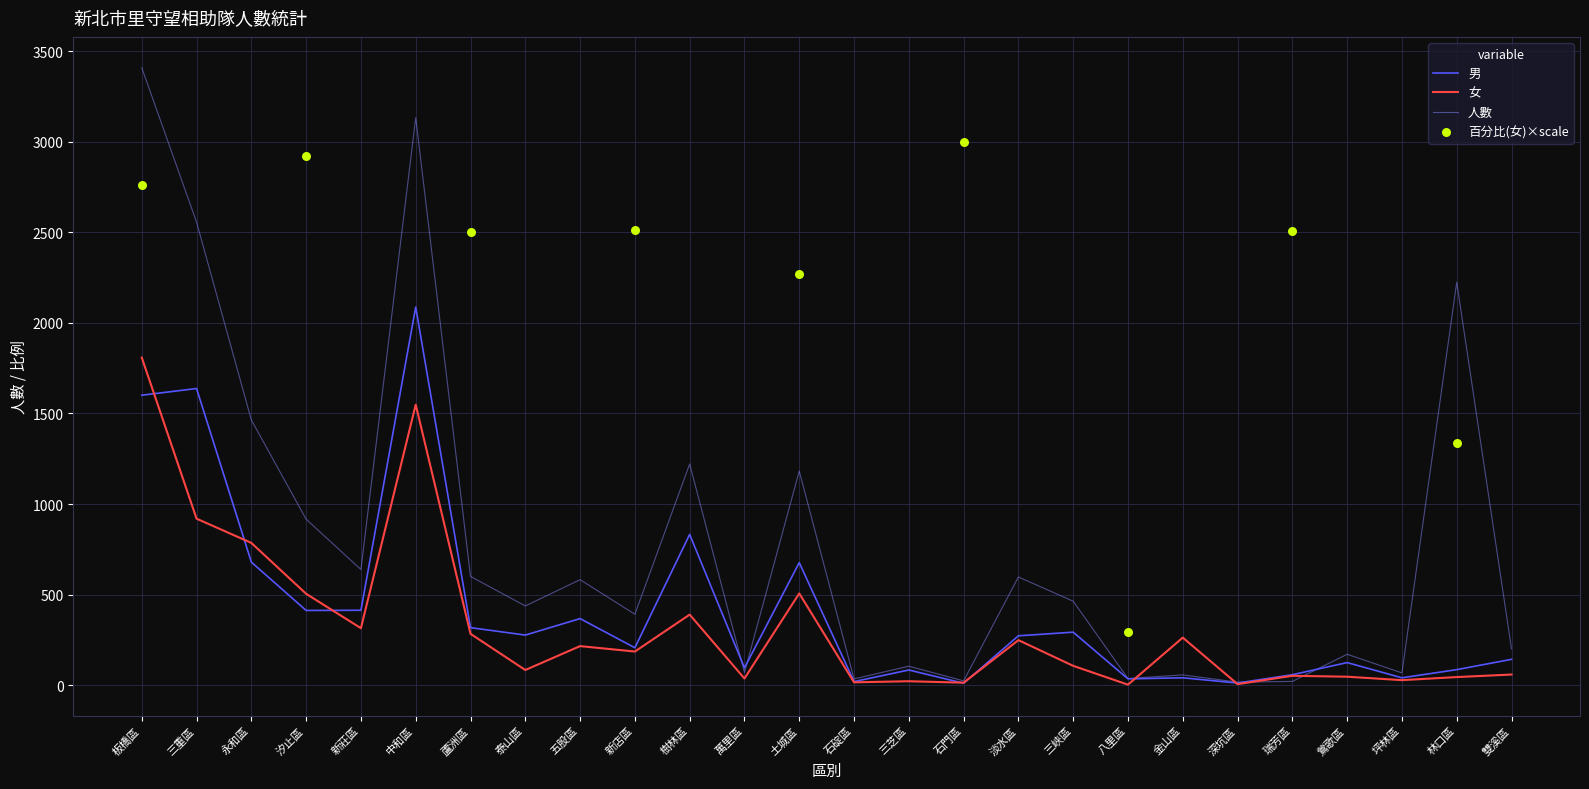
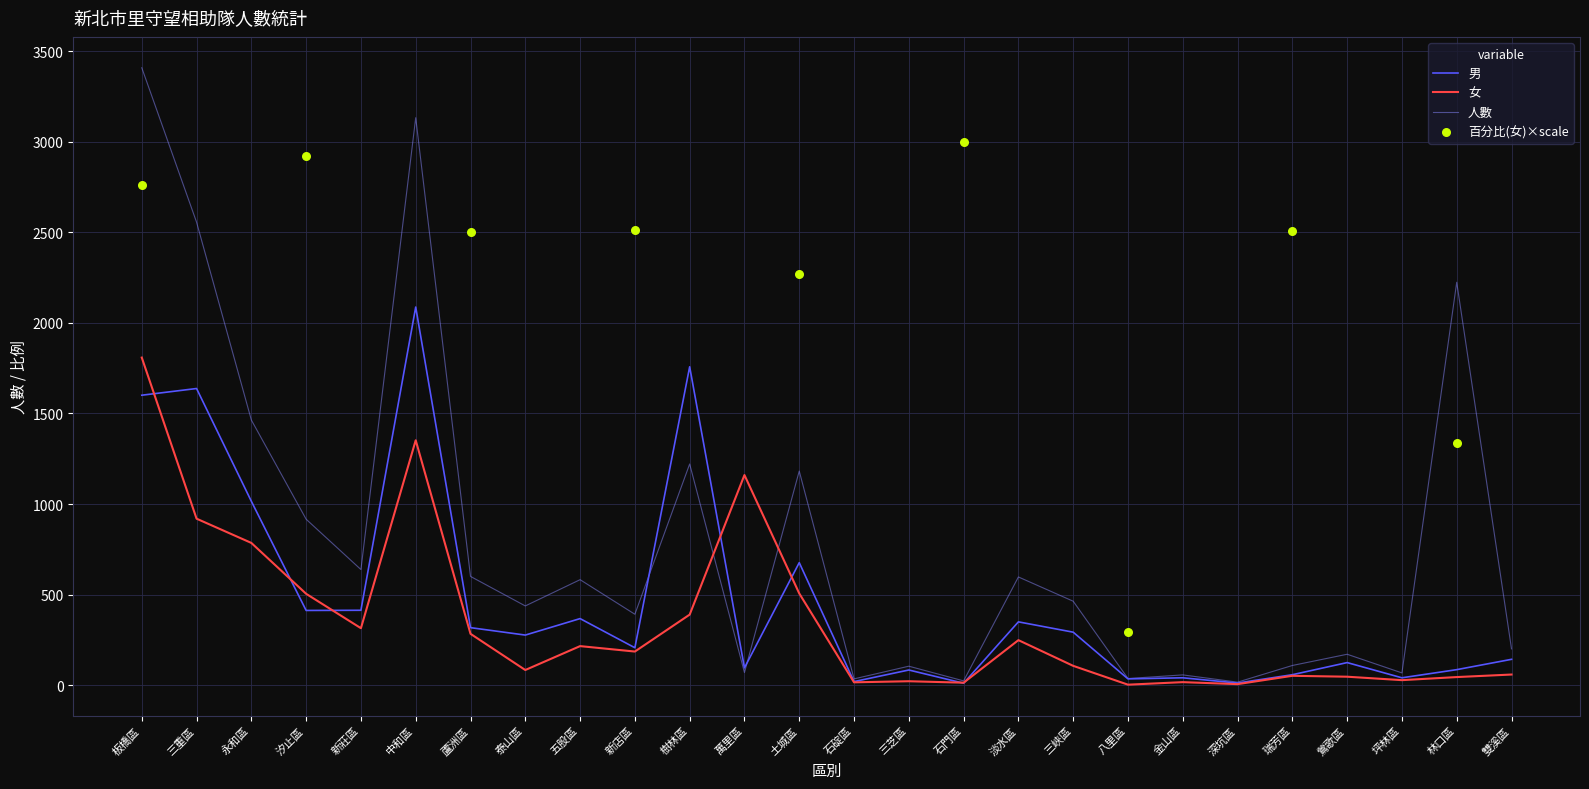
  {
    "男": {
      "板橋區": 1600,
      "三重區": 1640,
-     "永和區": 680,
+     "永和區": 1020,
      "汐止區": 410,
      "新莊區": 410,
      "中和區": 2090,
      "蘆洲區": 320,
      "泰山區": 280,
      "五股區": 370,
      "新店區": 210,
-     "樹林區": 830,
+     "樹林區": 1760,
      "萬里區": 100,
      "土城區": 680,
      "三芝區": 80,
-     "淡水區": 270,
+     "淡水區": 350,
      "三峽區": 290,
      "金山區": 40,
      "鶯歌區": 120,
      "林口區": 90,
      "雙溪區": 140
    },
    "女": {
      "板橋區": 1810,
      "三重區": 920,
      "永和區": 790,
      "汐止區": 500,
      "新莊區": 310,
-     "中和區": 1550,
+     "中和區": 1350,
      "蘆洲區": 280,
      "泰山區": 80,
      "五股區": 220,
      "新店區": 190,
      "樹林區": 390,
-     "萬里區": 40,
+     "萬里區": 1160,
      "土城區": 510,
      "三芝區": 20,
      "淡水區": 250,
      "三峽區": 110,
      "八里區": 0,
-     "金山區": 260,
+     "金山區": 20,
      "鶯歌區": 50,
      "林口區": 40,
      "雙溪區": 60
    },
    "人數": {
      "板橋區": 3410,
      "三重區": 2560,
      "永和區": 1460,
      "汐止區": 920,
      "新莊區": 640,
      "中和區": 3130,
      "蘆洲區": 600,
      "泰山區": 440,
      "五股區": 580,
      "新店區": 390,
      "樹林區": 1220,
      "萬里區": 70,
      "土城區": 1180,
      "石碇區": 30,
      "三芝區": 100,
      "淡水區": 600,
      "三峽區": 460,
      "金山區": 60,
-     "瑞芳區": 20,
+     "瑞芳區": 110,
      "鶯歌區": 170,
      "坪林區": 70,
      "林口區": 2230,
      "雙溪區": 200
    }
  }
